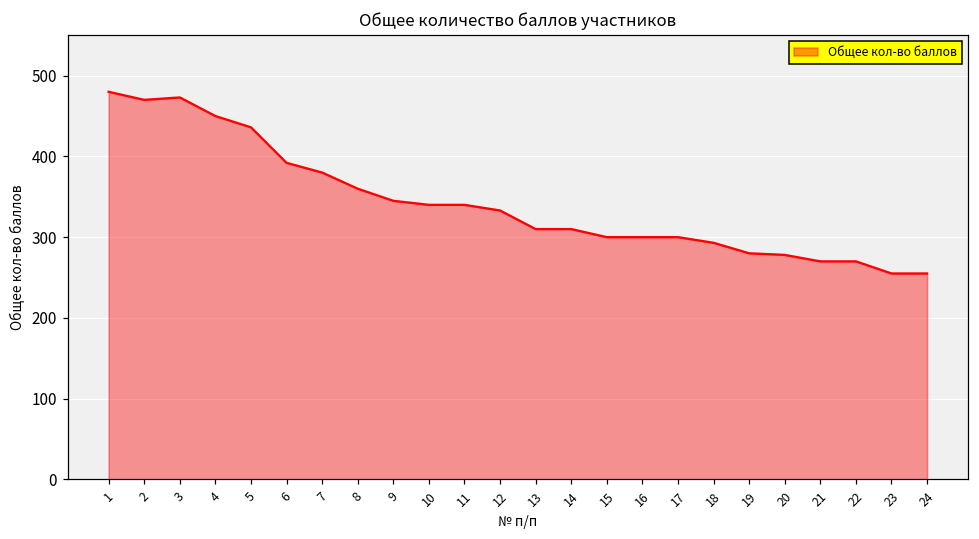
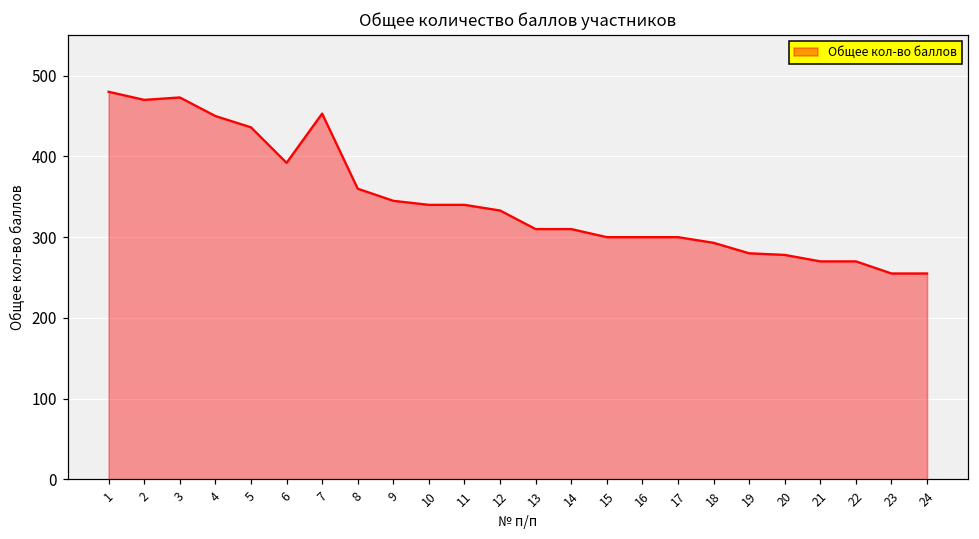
  {
    "1": 480,
    "2": 470,
    "3": 470,
    "4": 450,
    "5": 440,
    "6": 390,
-   "7": 380,
+   "7": 450,
    "8": 360,
    "9": 350,
    "10": 340,
    "11": 340,
    "12": 330,
    "13": 310,
    "14": 310,
    "15": 300,
    "16": 300,
    "17": 300,
    "18": 290,
    "19": 280,
    "20": 280,
    "21": 270,
    "22": 270,
    "23": 260,
    "24": 260
  }
